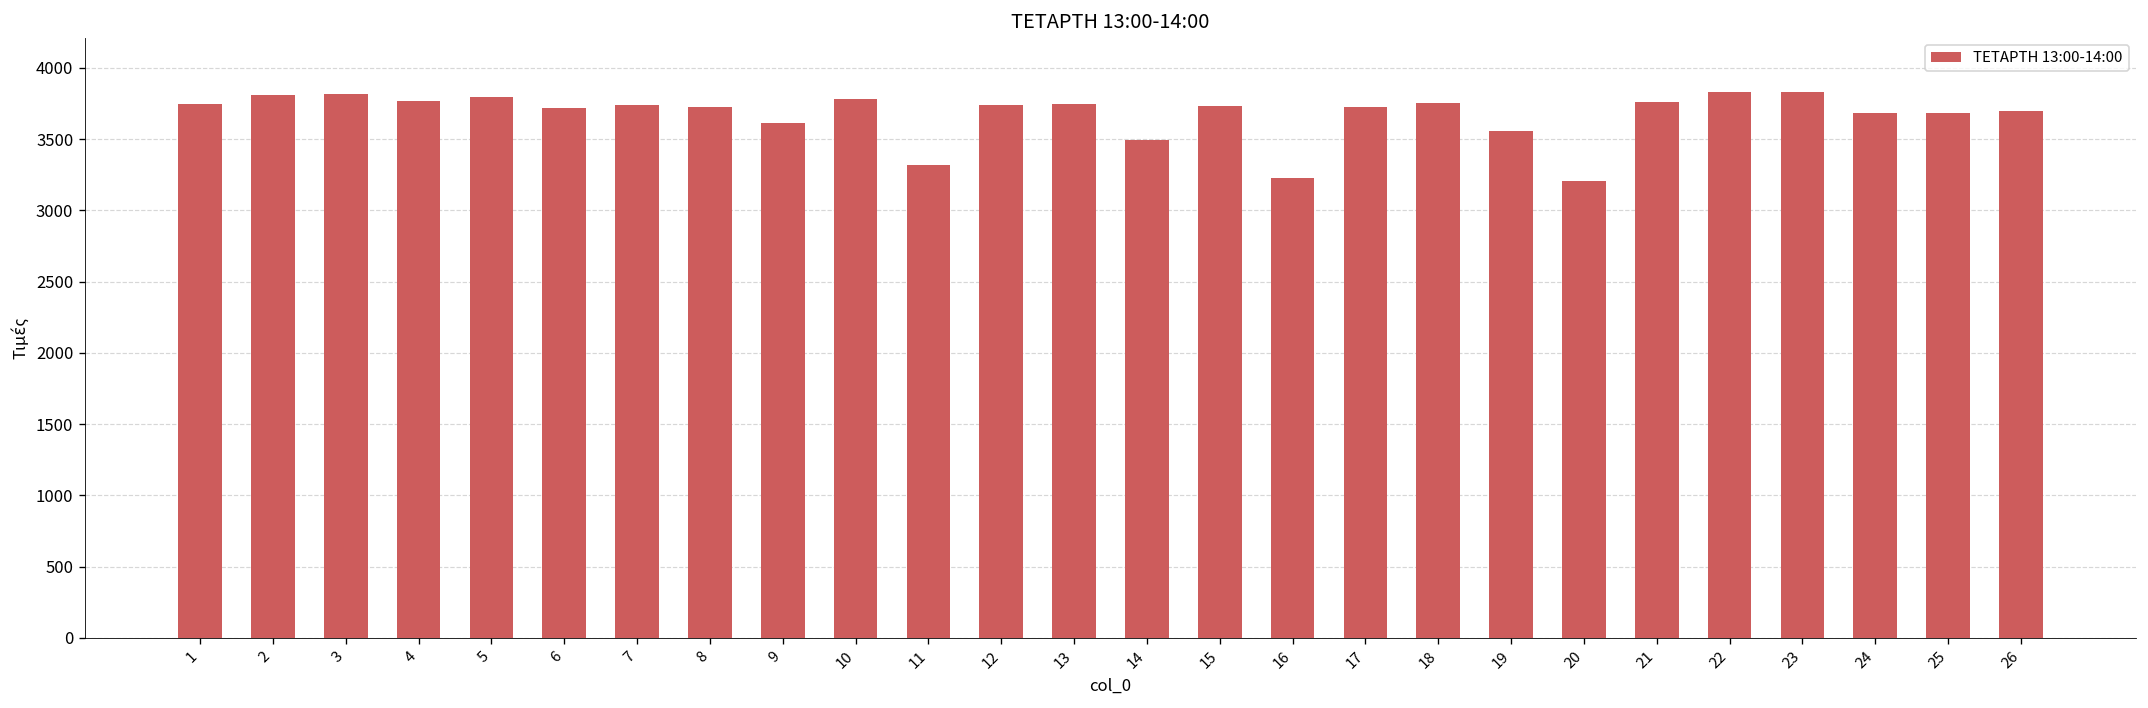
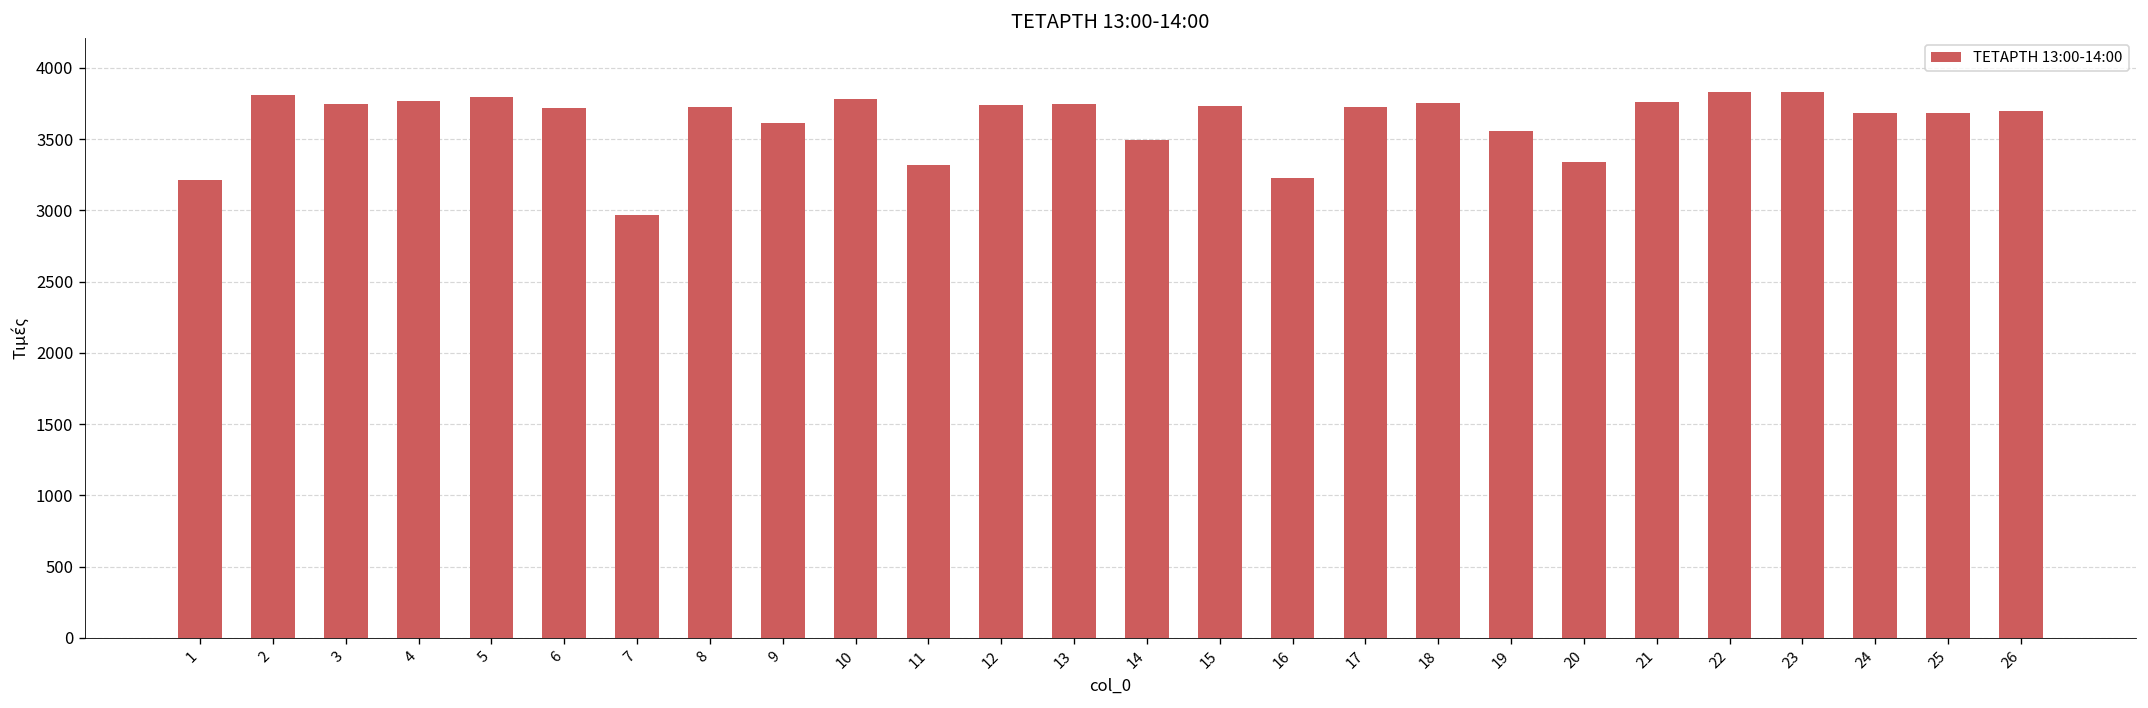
  {
-   "1": 3750,
+   "1": 3220,
    "2": 3810,
-   "3": 3820,
+   "3": 3740,
    "4": 3770,
    "5": 3800,
    "6": 3720,
-   "7": 3740,
+   "7": 2970,
    "8": 3730,
    "9": 3620,
    "10": 3780,
    "11": 3320,
    "12": 3740,
    "13": 3750,
    "14": 3490,
    "15": 3730,
    "16": 3230,
    "17": 3730,
    "18": 3750,
    "19": 3560,
-   "20": 3210,
+   "20": 3340,
    "21": 3760,
    "22": 3830,
    "23": 3830,
    "24": 3690,
    "25": 3680,
    "26": 3700
  }
